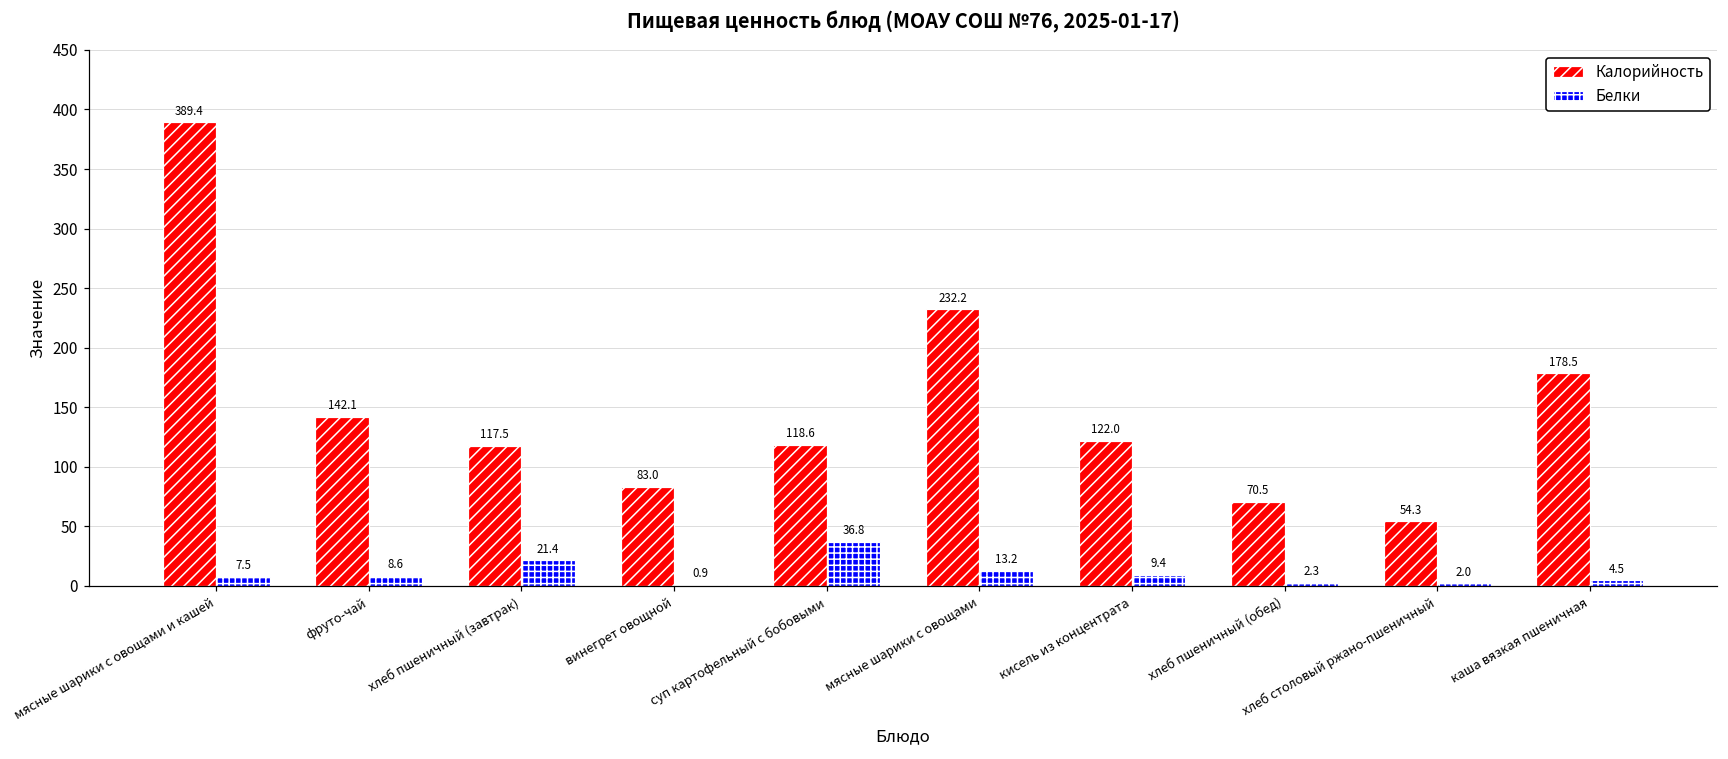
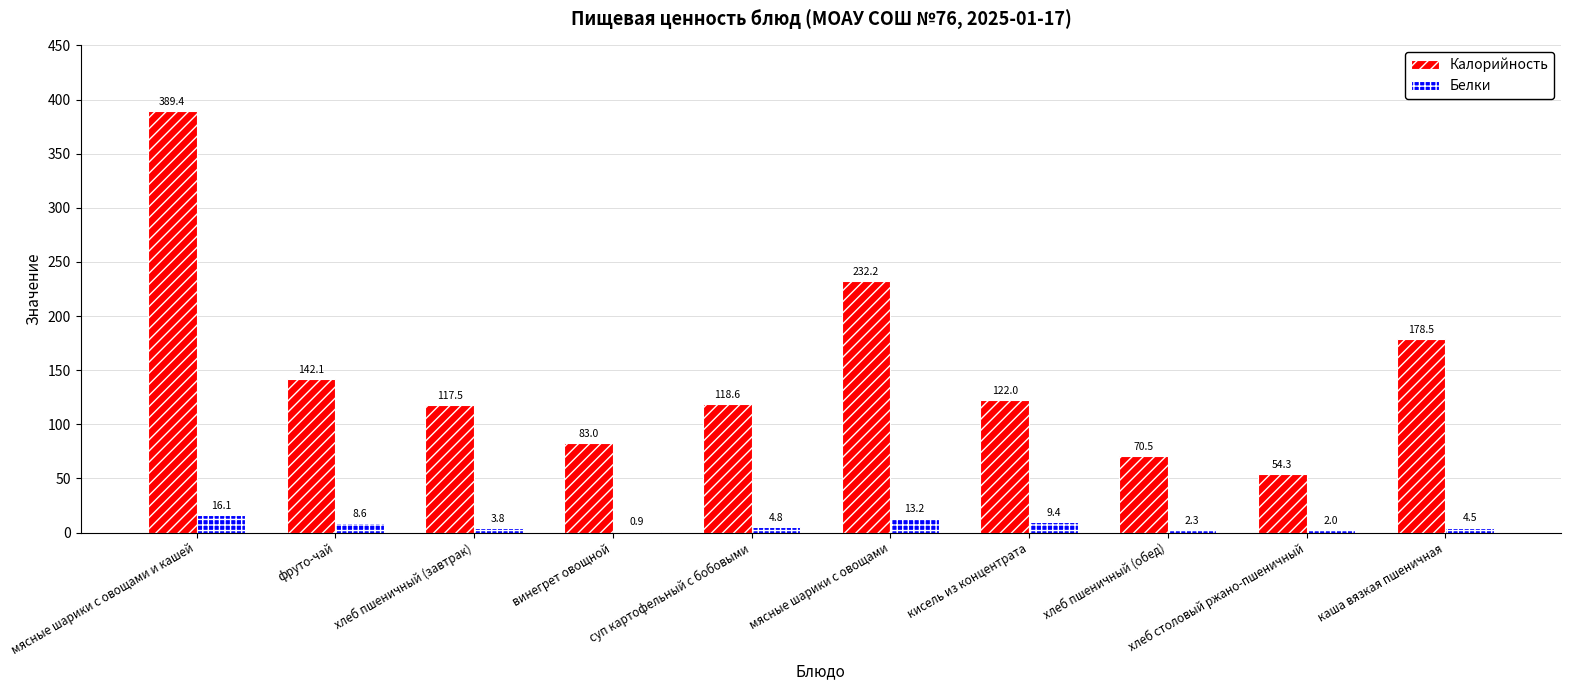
  {
    "Калорийность": {
      "мясные шарики с овощами и кашей": 389.4,
      "фруто-чай": 142.1,
      "хлеб пшеничный (завтрак)": 117.5,
      "винегрет овощной": 83.0,
      "суп картофельный с бобовыми": 118.6,
      "мясные шарики с овощами": 232.2,
      "кисель из концентрата": 122.0,
      "хлеб пшеничный (обед)": 70.5,
      "хлеб столовый ржано-пшеничный": 54.3,
      "каша вязкая пшеничная": 178.5
    },
    "Белки": {
-     "мясные шарики с овощами и кашей": 7.5,
+     "мясные шарики с овощами и кашей": 16.1,
      "фруто-чай": 8.6,
-     "хлеб пшеничный (завтрак)": 21.4,
+     "хлеб пшеничный (завтрак)": 3.8,
      "винегрет овощной": 0.9,
-     "суп картофельный с бобовыми": 36.8,
+     "суп картофельный с бобовыми": 4.8,
      "мясные шарики с овощами": 13.2,
      "кисель из концентрата": 9.4,
      "хлеб пшеничный (обед)": 2.3,
      "хлеб столовый ржано-пшеничный": 2.0,
      "каша вязкая пшеничная": 4.5
    }
  }
